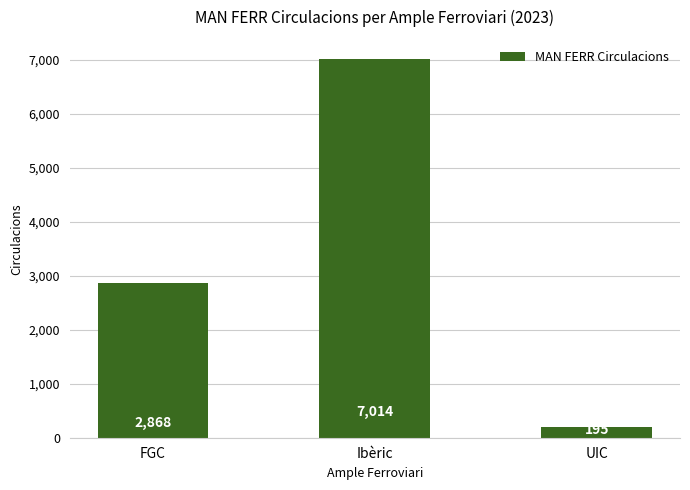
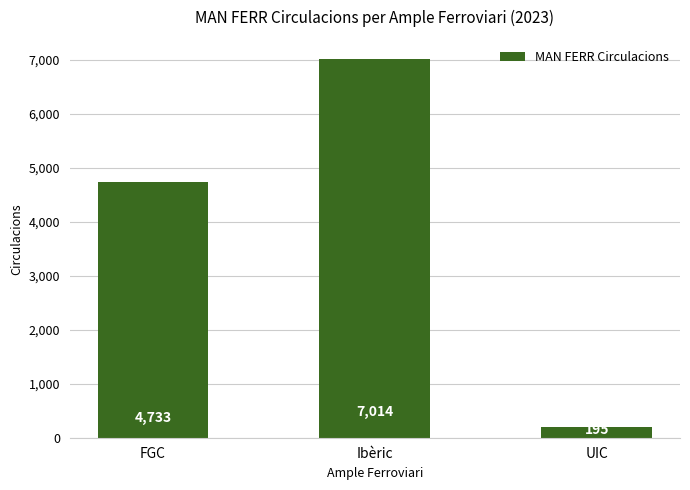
  {
-   "FGC": "2,868",
+   "FGC": "4,733",
    "Ibèric": "7,014",
    "UIC": "195"
  }
